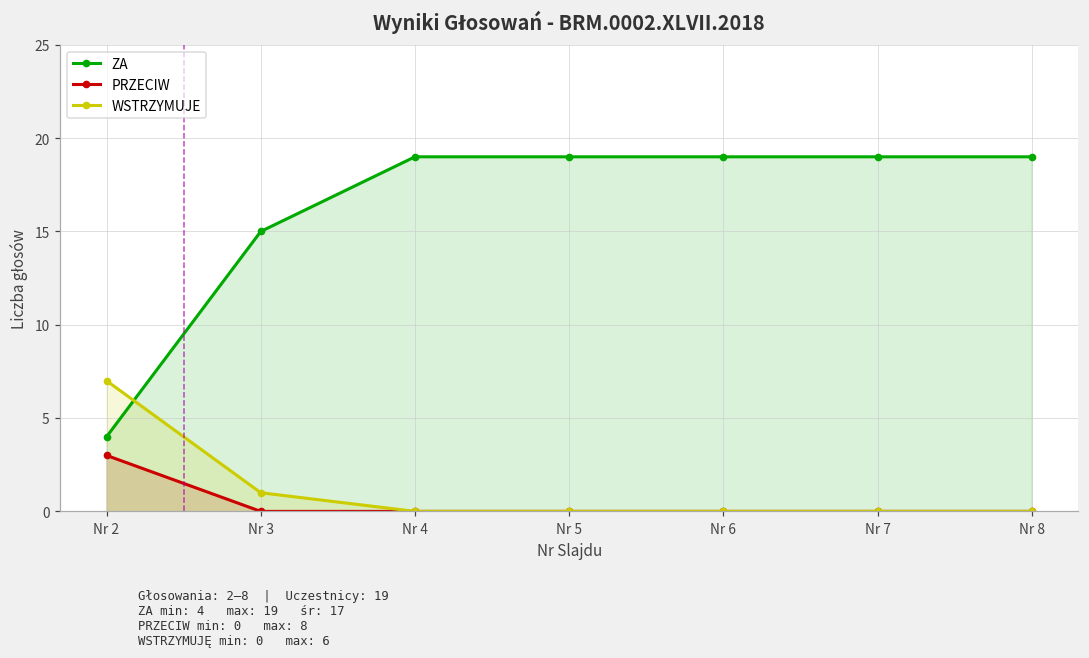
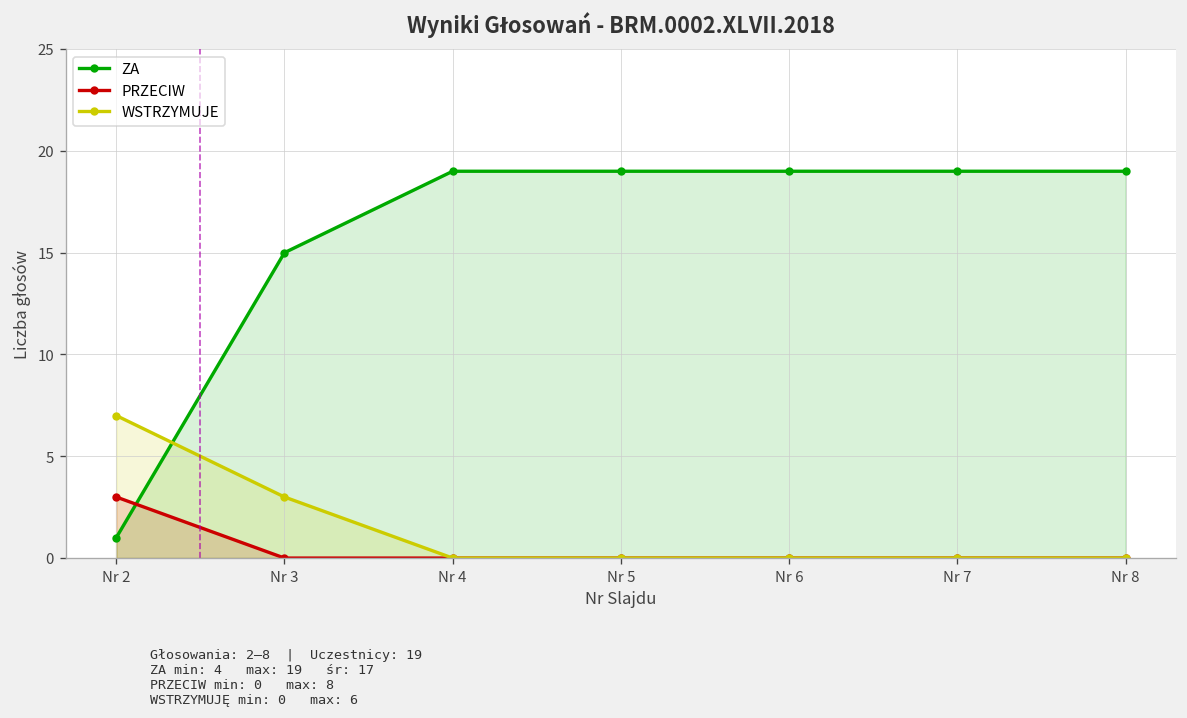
  {
    "ZA": {
-     "Nr 2": 4,
+     "Nr 2": 1,
      "Nr 3": 15,
      "Nr 4": 19,
      "Nr 5": 19,
      "Nr 6": 19,
      "Nr 7": 19,
      "Nr 8": 19
    },
    "PRZECIW": {
      "Nr 2": 3,
      "Nr 3": 0
    },
    "WSTRZYMUJE": {
      "Nr 2": 7,
-     "Nr 3": 1
+     "Nr 3": 3
    }
  }
